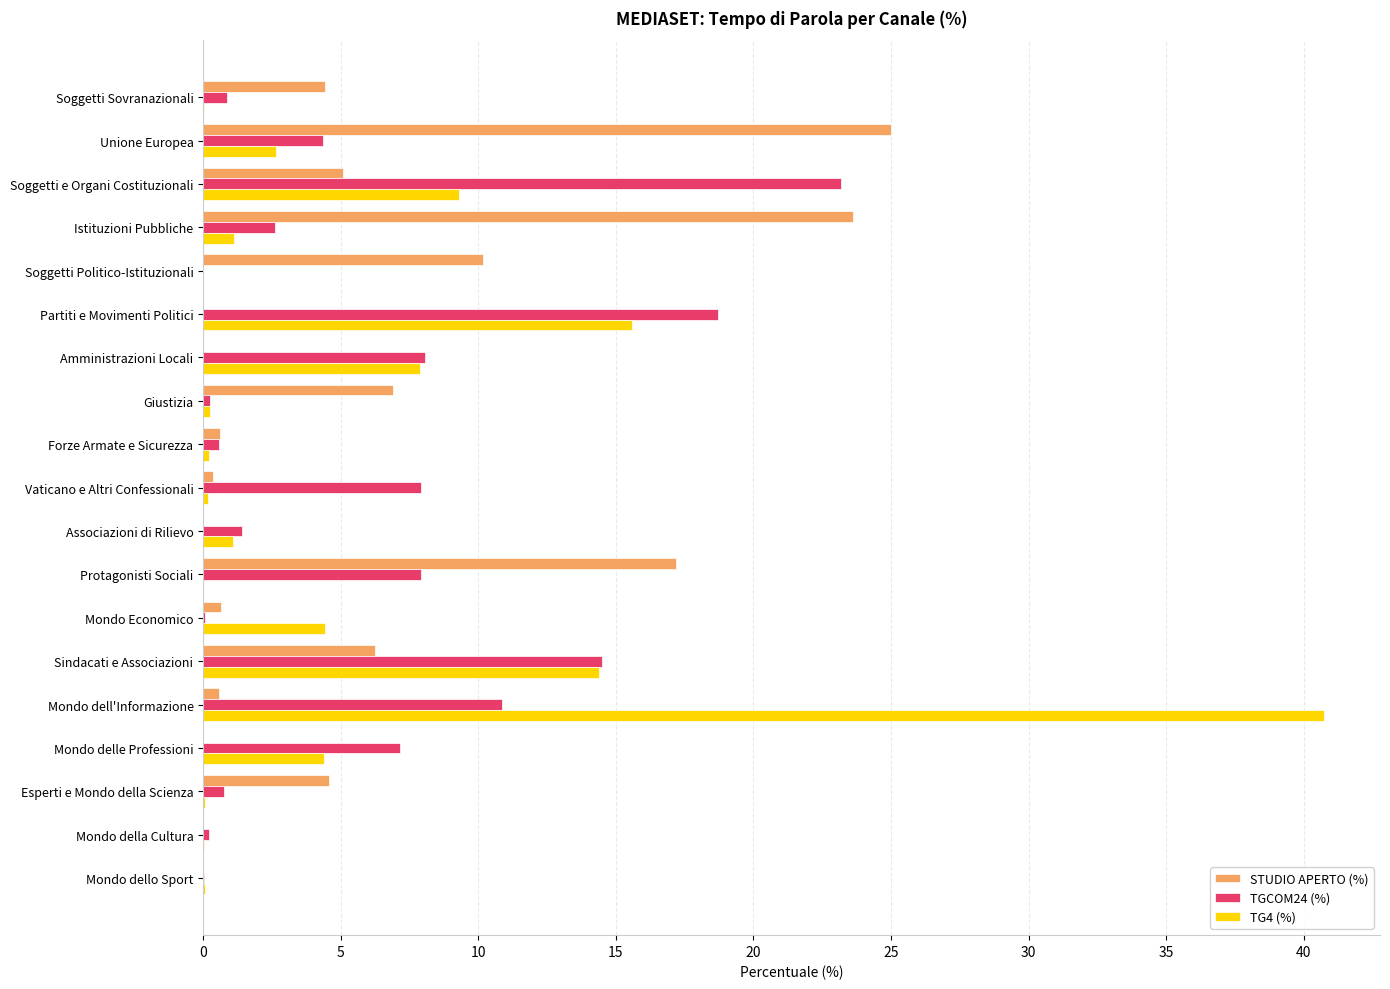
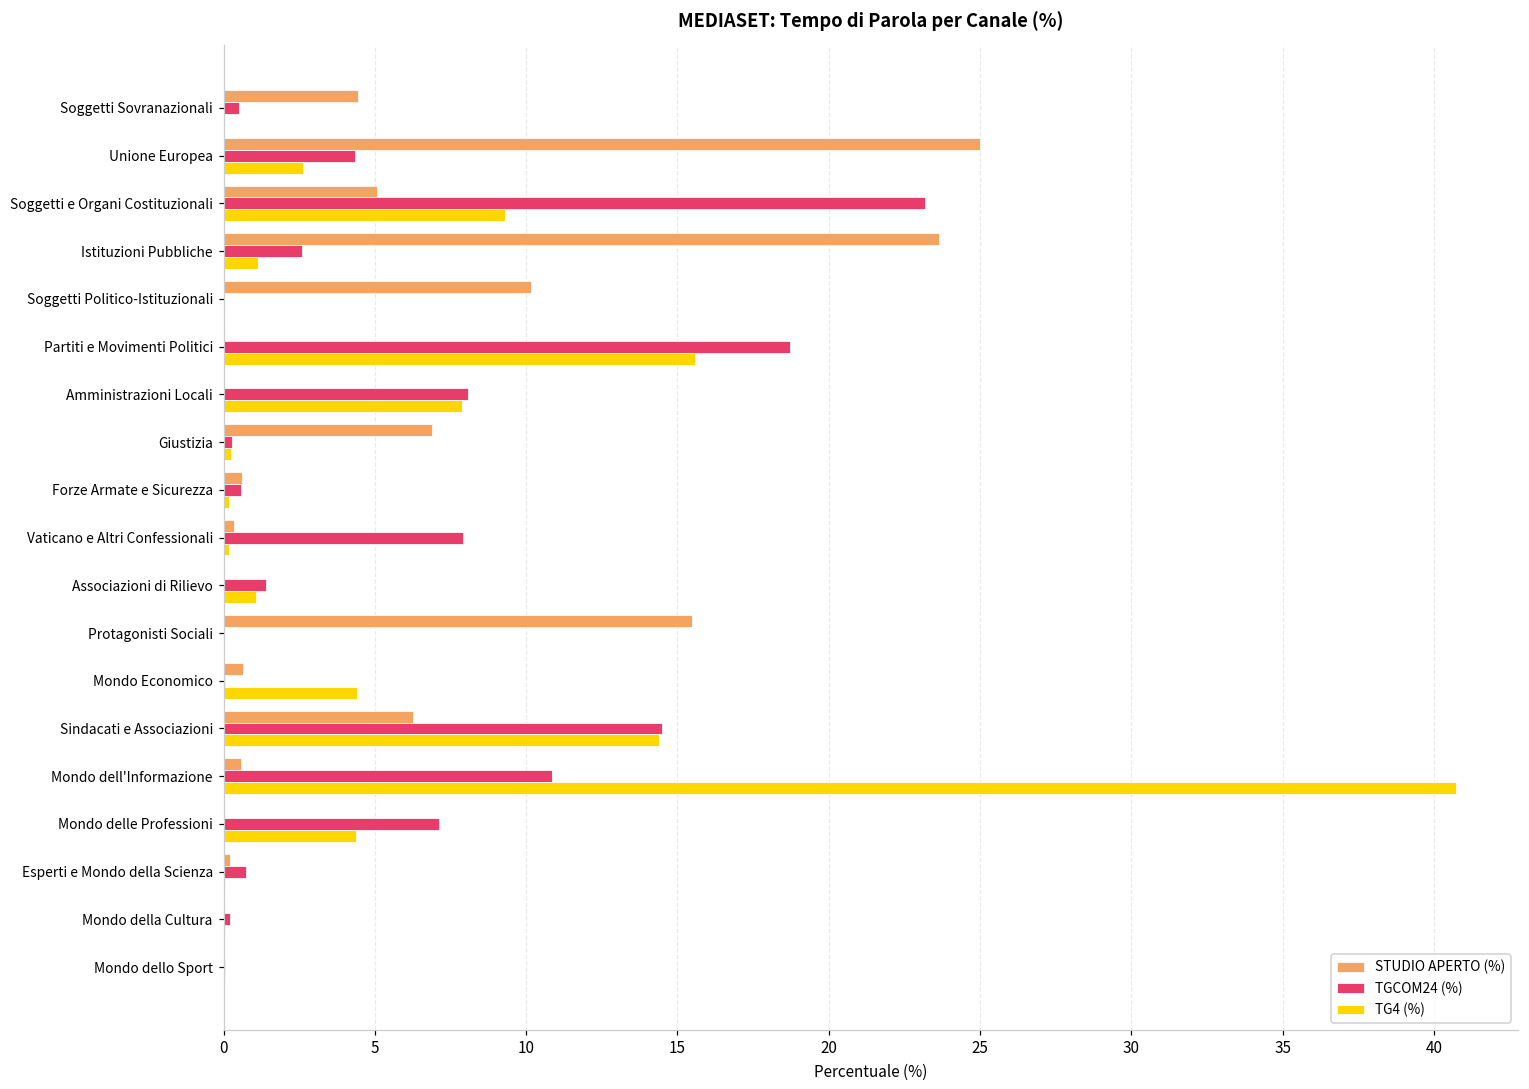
  {
    "STUDIO APERTO (%)": {
      "Soggetti Sovranazionali": 4.4,
      "Unione Europea": 25.0,
      "Soggetti e Organi Costituzionali": 5.1,
      "Istituzioni Pubbliche": 23.6,
      "Soggetti Politico-Istituzionali": 10.2,
      "Partiti e Movimenti Politici": 0.0,
      "Amministrazioni Locali": 0.0,
      "Giustizia": 6.9,
      "Forze Armate e Sicurezza": 0.6,
      "Vaticano e Altri Confessionali": 0.4,
      "Associazioni di Rilievo": 0.0,
-     "Protagonisti Sociali": 17.2,
+     "Protagonisti Sociali": 15.5,
      "Mondo Economico": 0.7,
      "Sindacati e Associazioni": 6.2,
      "Mondo dell'Informazione": 0.6,
      "Mondo delle Professioni": 0.0,
-     "Esperti e Mondo della Scienza": 4.6,
+     "Esperti e Mondo della Scienza": 0.2,
      "Mondo della Cultura": 0.0,
      "Mondo dello Sport": 0.0
    },
    "TGCOM24 (%)": {
-     "Soggetti Sovranazionali": 0.9,
+     "Soggetti Sovranazionali": 0.5,
      "Unione Europea": 4.3,
      "Soggetti e Organi Costituzionali": 23.2,
      "Istituzioni Pubbliche": 2.6,
      "Soggetti Politico-Istituzionali": 0.0,
      "Partiti e Movimenti Politici": 18.7,
      "Amministrazioni Locali": 8.1,
      "Giustizia": 0.3,
      "Forze Armate e Sicurezza": 0.6,
      "Vaticano e Altri Confessionali": 7.9,
      "Associazioni di Rilievo": 1.4,
-     "Protagonisti Sociali": 7.9,
+     "Protagonisti Sociali": 0.0,
      "Sindacati e Associazioni": 14.5,
      "Mondo dell'Informazione": 10.8,
      "Mondo delle Professioni": 7.1,
      "Esperti e Mondo della Scienza": 0.7,
      "Mondo della Cultura": 0.2
    },
    "TG4 (%)": {
      "Unione Europea": 2.6,
      "Soggetti e Organi Costituzionali": 9.3,
      "Istituzioni Pubbliche": 1.1,
      "Soggetti Politico-Istituzionali": 0.0,
      "Partiti e Movimenti Politici": 15.6,
      "Amministrazioni Locali": 7.9,
      "Giustizia": 0.2,
      "Forze Armate e Sicurezza": 0.2,
      "Vaticano e Altri Confessionali": 0.2,
      "Associazioni di Rilievo": 1.1,
      "Protagonisti Sociali": 0.0,
      "Mondo Economico": 4.4,
      "Sindacati e Associazioni": 14.4,
      "Mondo dell'Informazione": 40.7,
      "Mondo delle Professioni": 4.4
    }
  }
